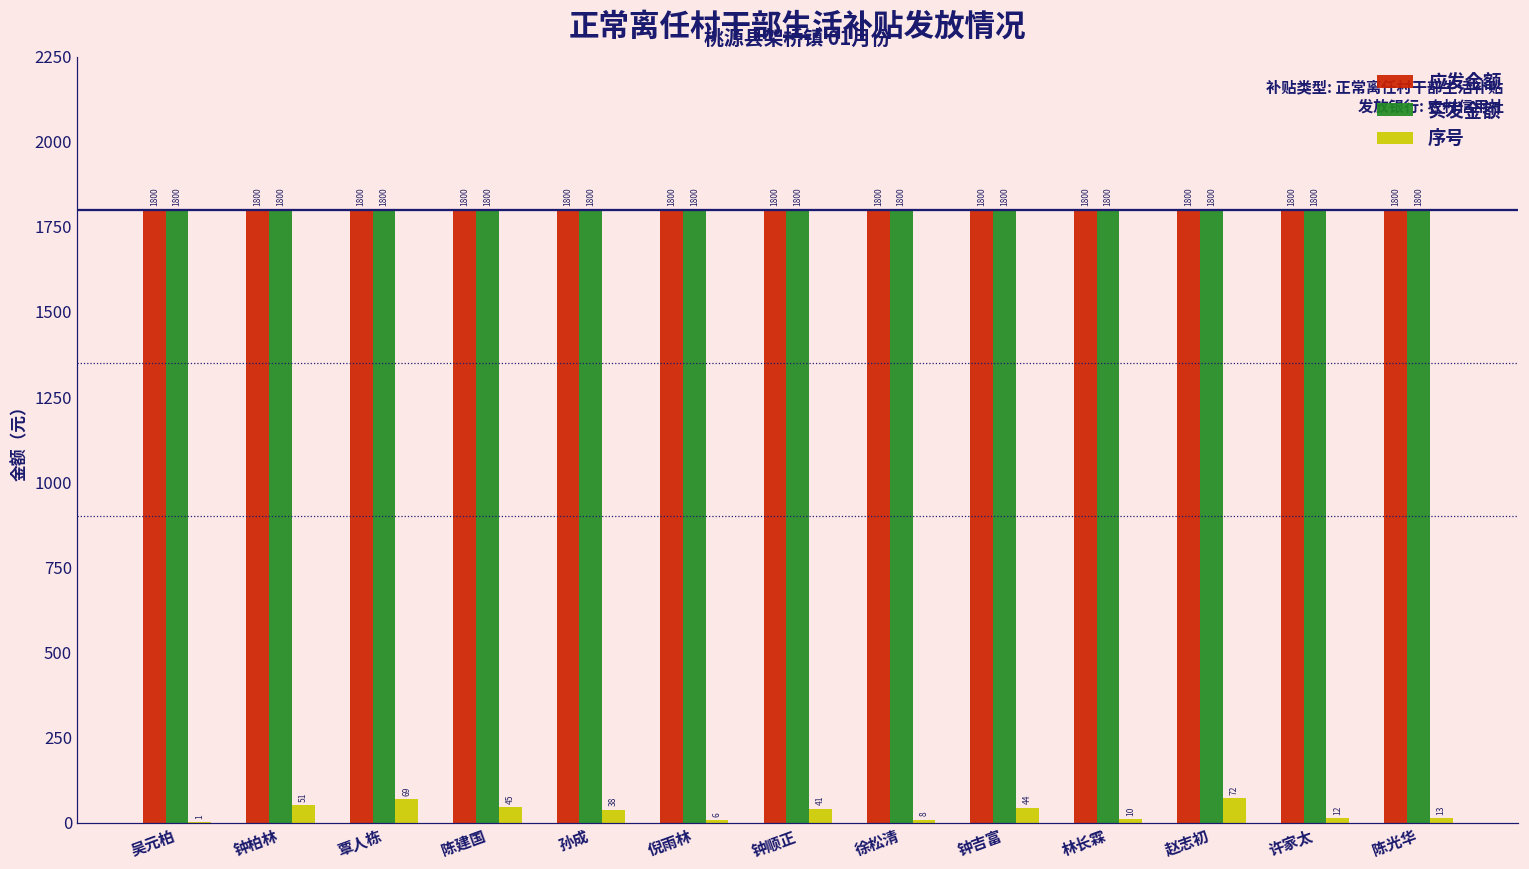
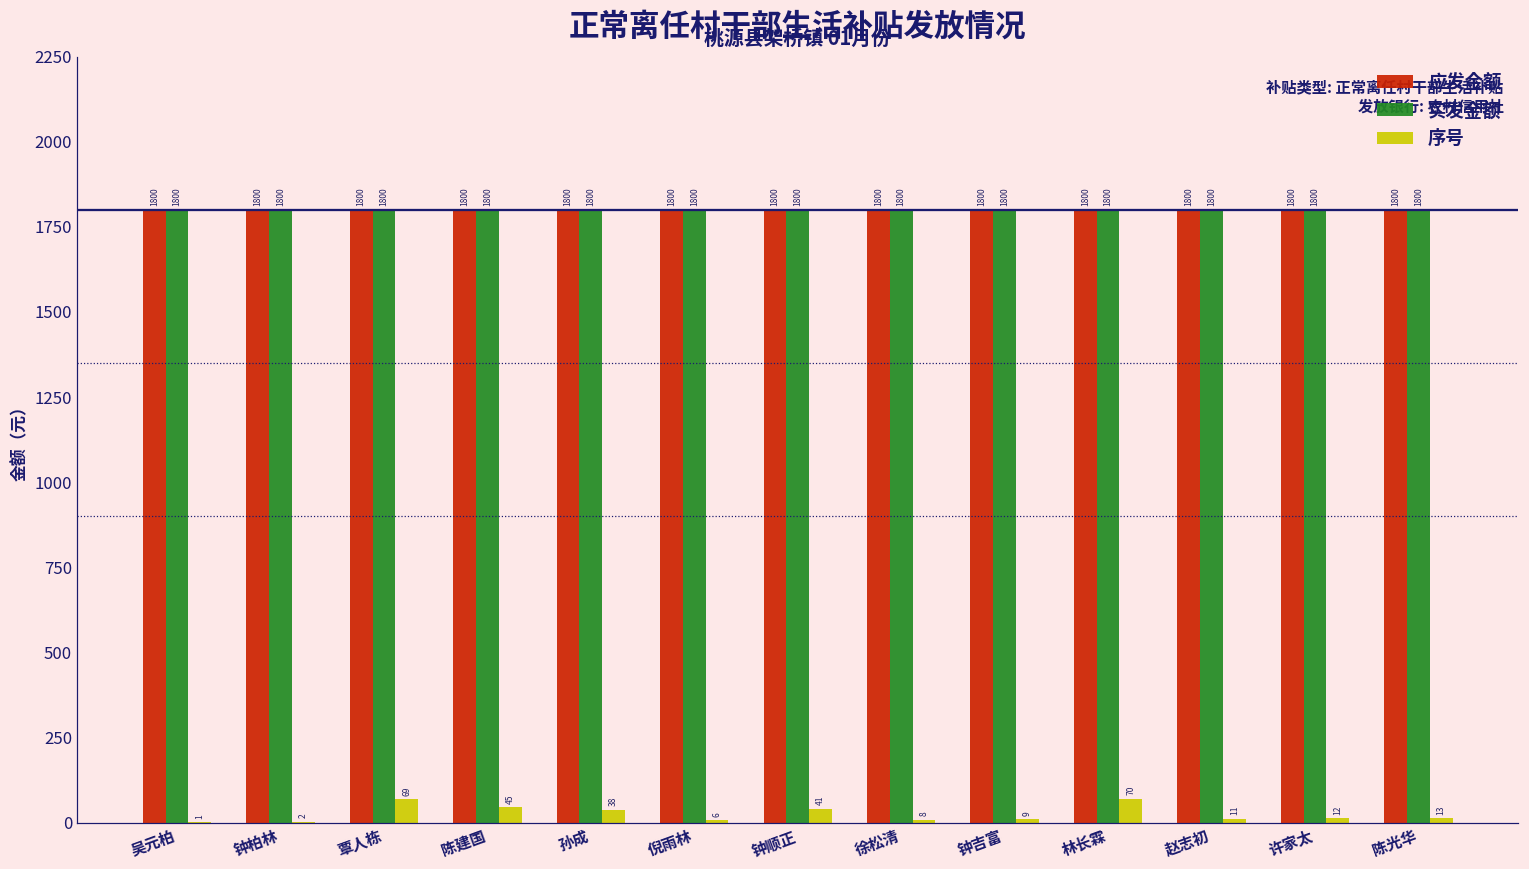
  {
    "应发金额": {
      "吴元柏": 1800,
      "钟柏林": 1800,
      "覃人栋": 1800,
      "陈建国": 1800,
      "孙成": 1800,
      "倪雨林": 1800,
      "钟顺正": 1800,
      "徐松清": 1800,
      "钟吉富": 1800,
      "林长霖": 1800,
      "赵志初": 1800,
      "许家太": 1800,
      "陈光华": 1800
    },
    "实发金额": {
      "吴元柏": 1800,
      "钟柏林": 1800,
      "覃人栋": 1800,
      "陈建国": 1800,
      "孙成": 1800,
      "倪雨林": 1800,
      "钟顺正": 1800,
      "徐松清": 1800,
      "钟吉富": 1800,
      "林长霖": 1800,
      "赵志初": 1800,
      "许家太": 1800,
      "陈光华": 1800
    },
    "序号": {
      "吴元柏": 1,
-     "钟柏林": 51,
+     "钟柏林": 2,
      "覃人栋": 69,
      "陈建国": 45,
      "孙成": 38,
      "倪雨林": 6,
      "钟顺正": 41,
      "徐松清": 8,
-     "钟吉富": 44,
-     "林长霖": 10,
-     "赵志初": 72,
+     "钟吉富": 9,
+     "林长霖": 70,
+     "赵志初": 11,
      "许家太": 12,
      "陈光华": 13
    }
  }
